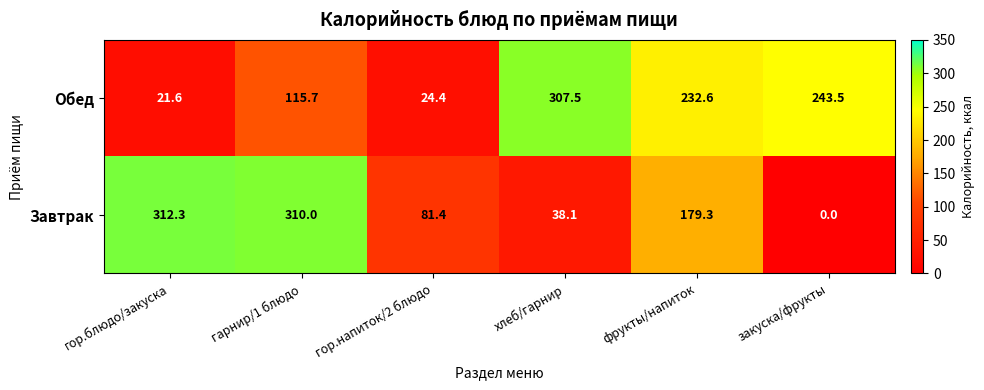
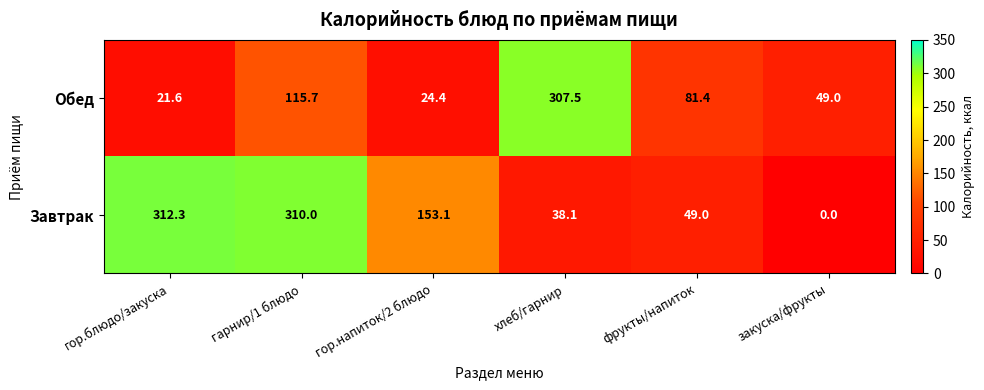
  {
    "Обед": {
      "гор.блюдо/закуска": 21.6,
      "гарнир/1 блюдо": 115.7,
      "гор.напиток/2 блюдо": 24.4,
      "хлеб/гарнир": 307.5,
-     "фрукты/напиток": 232.6,
-     "закуска/фрукты": 243.5
+     "фрукты/напиток": 81.4,
+     "закуска/фрукты": 49.0
    },
    "Завтрак": {
      "гор.блюдо/закуска": 312.3,
      "гарнир/1 блюдо": 310.0,
-     "гор.напиток/2 блюдо": 81.4,
+     "гор.напиток/2 блюдо": 153.1,
      "хлеб/гарнир": 38.1,
-     "фрукты/напиток": 179.3,
+     "фрукты/напиток": 49.0,
      "закуска/фрукты": 0.0
    }
  }
